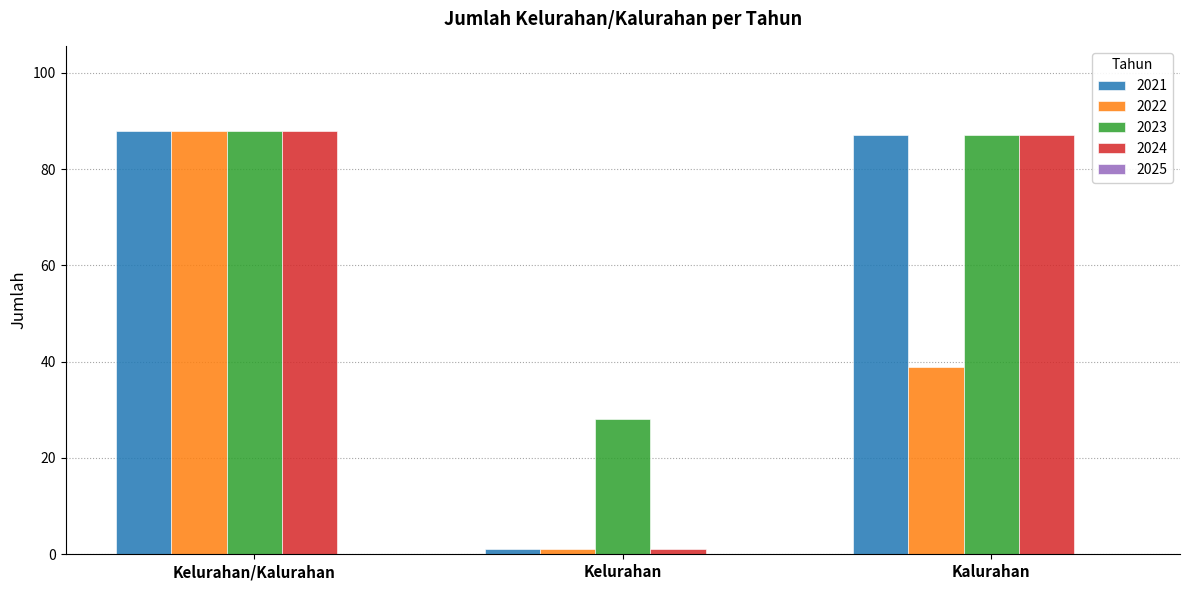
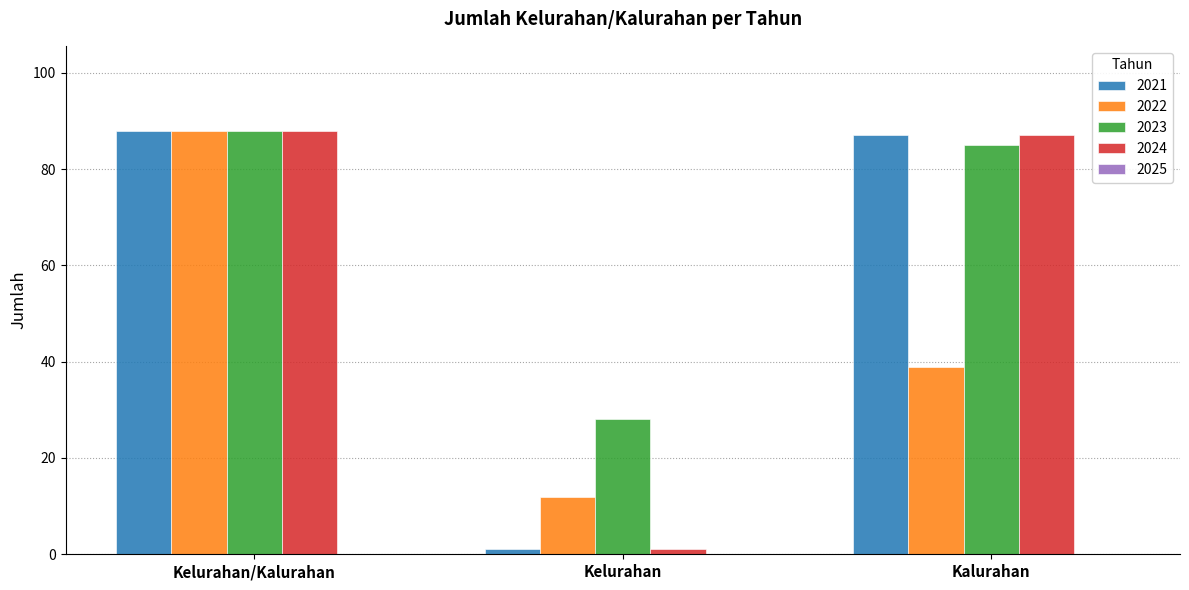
  {
    "2021": {
      "Kelurahan/Kalurahan": 88,
      "Kelurahan": 1,
      "Kalurahan": 87
    },
    "2022": {
      "Kelurahan/Kalurahan": 88,
-     "Kelurahan": 1,
+     "Kelurahan": 12,
      "Kalurahan": 39
    },
    "2023": {
      "Kelurahan/Kalurahan": 88,
      "Kelurahan": 28,
-     "Kalurahan": 87
+     "Kalurahan": 85
    },
    "2024": {
      "Kelurahan/Kalurahan": 88,
      "Kelurahan": 1,
      "Kalurahan": 87
    },
    "2025": {
      "Kelurahan/Kalurahan": 0,
      "Kelurahan": 0,
      "Kalurahan": 0
    }
  }
